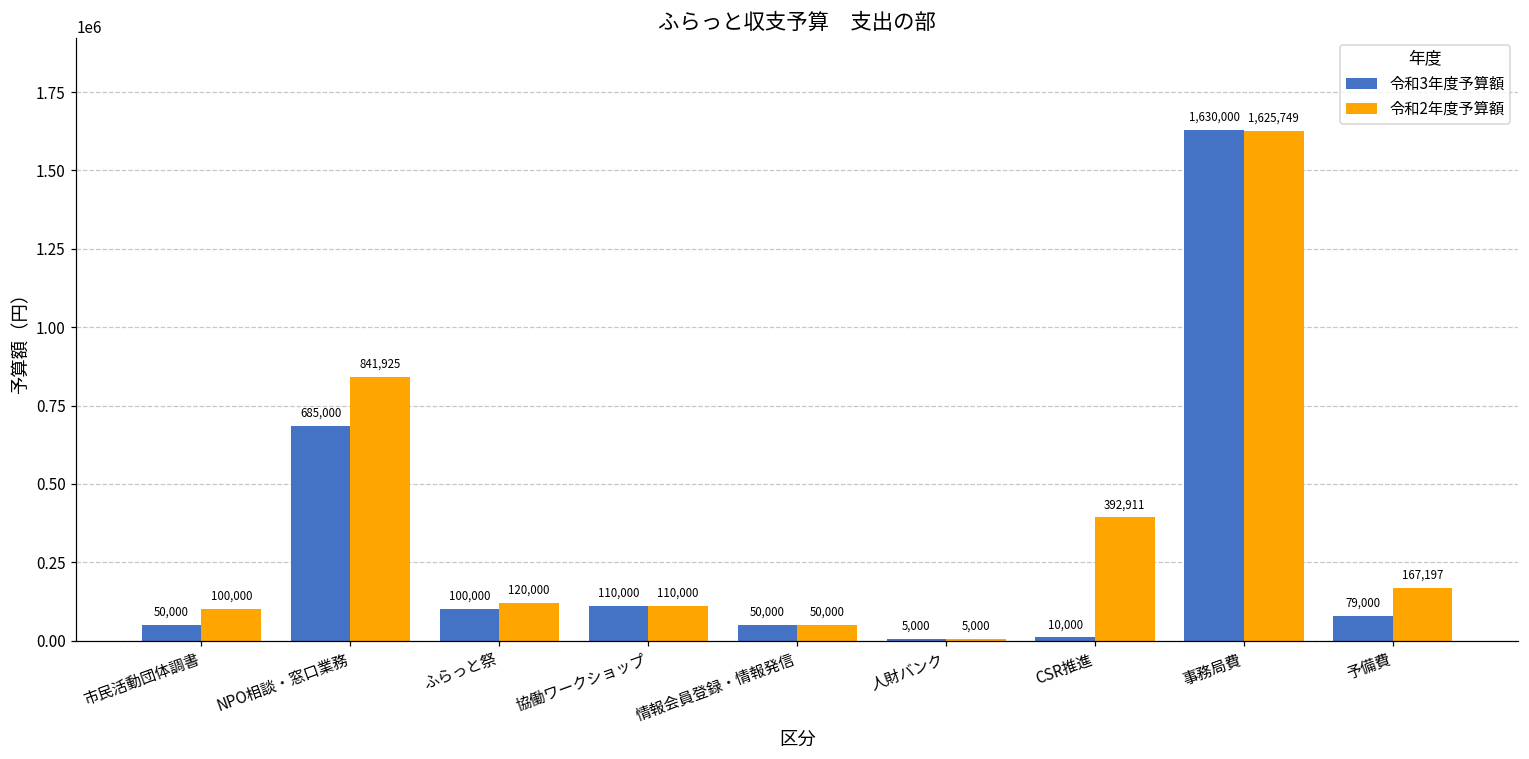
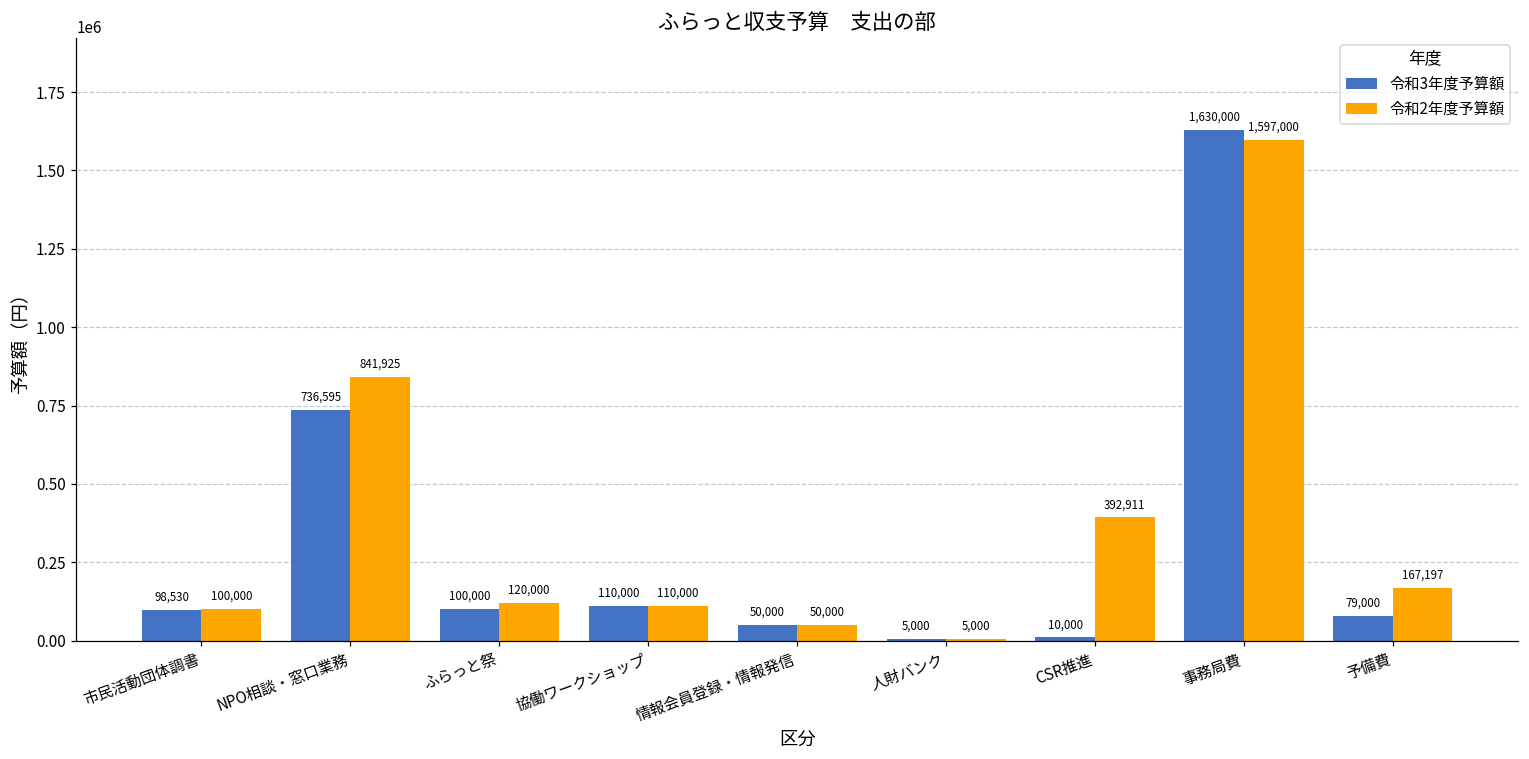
  {
    "令和3年度予算額": {
-     "市民活動団体調書": "50,000",
-     "NPO相談・窓口業務": "685,000",
+     "市民活動団体調書": "98,530",
+     "NPO相談・窓口業務": "736,595",
      "ふらっと祭": "100,000",
      "協働ワークショップ": "110,000",
      "情報会員登録・情報発信": "50,000",
      "人財バンク": "5,000",
      "CSR推進": "10,000",
      "事務局費": "1,630,000",
      "予備費": "79,000"
    },
    "令和2年度予算額": {
      "市民活動団体調書": "100,000",
      "NPO相談・窓口業務": "841,925",
      "ふらっと祭": "120,000",
      "協働ワークショップ": "110,000",
      "情報会員登録・情報発信": "50,000",
      "人財バンク": "5,000",
      "CSR推進": "392,911",
-     "事務局費": "1,625,749",
+     "事務局費": "1,597,000",
      "予備費": "167,197"
    }
  }
